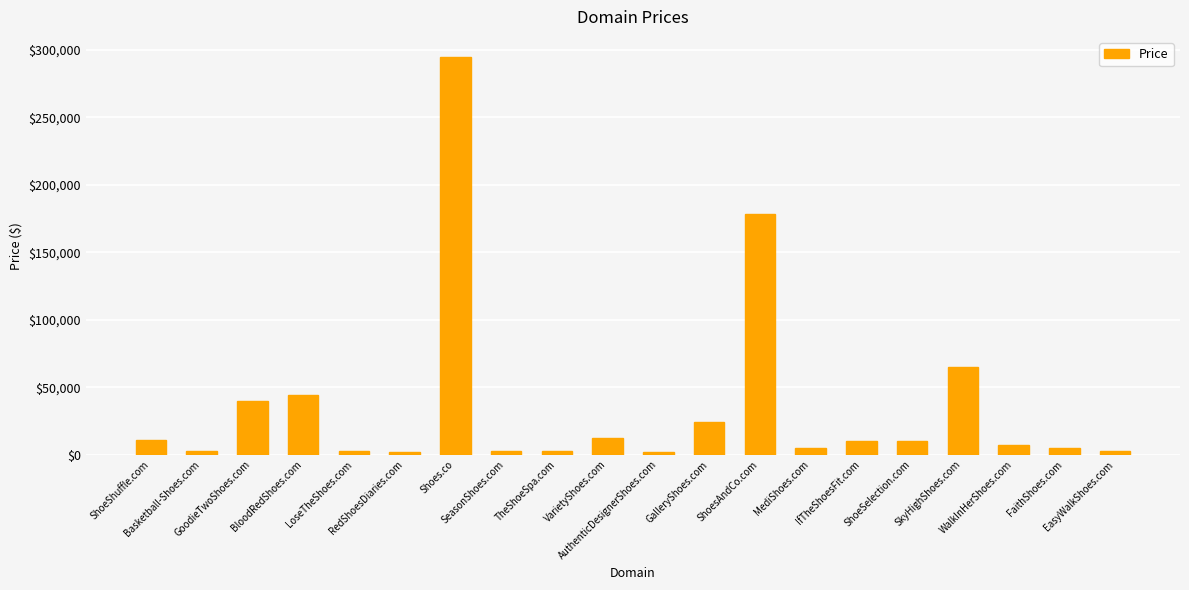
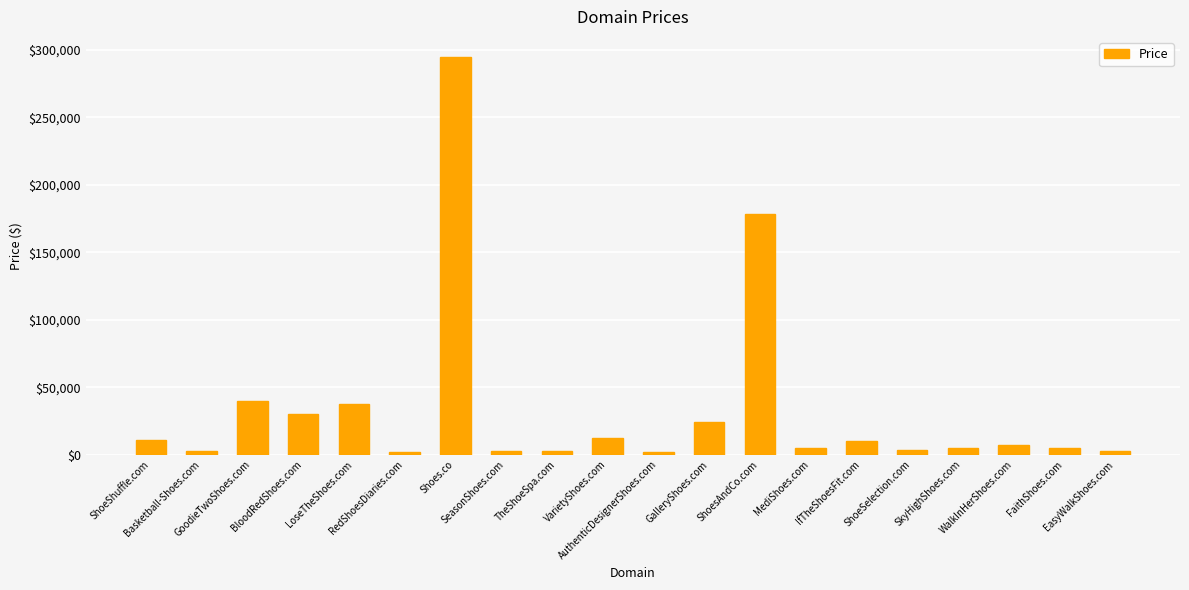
  {
    "ShoeShuffle.com": "$11,000",
    "Basketball-Shoes.com": "$3,000",
    "GoodieTwoShoes.com": "$40,000",
-   "BloodRedShoes.com": "$44,000",
-   "LoseTheShoes.com": "$3,000",
+   "BloodRedShoes.com": "$30,000",
+   "LoseTheShoes.com": "$38,000",
    "RedShoesDiaries.com": "$2,000",
    "Shoes.co": "$295,000",
    "SeasonShoes.com": "$3,000",
    "TheShoeSpa.com": "$3,000",
    "VarietyShoes.com": "$13,000",
    "AuthenticDesignerShoes.com": "$2,000",
    "GalleryShoes.com": "$24,000",
    "ShoesAndCo.com": "$178,000",
    "MediShoes.com": "$5,000",
    "IfTheShoesFit.com": "$10,000",
-   "ShoeSelection.com": "$10,000",
-   "SkyHighShoes.com": "$65,000",
+   "ShoeSelection.com": "$4,000",
+   "SkyHighShoes.com": "$5,000",
    "WalkInHerShoes.com": "$7,000",
    "FaithShoes.com": "$5,000",
    "EasyWalkShoes.com": "$3,000"
  }
